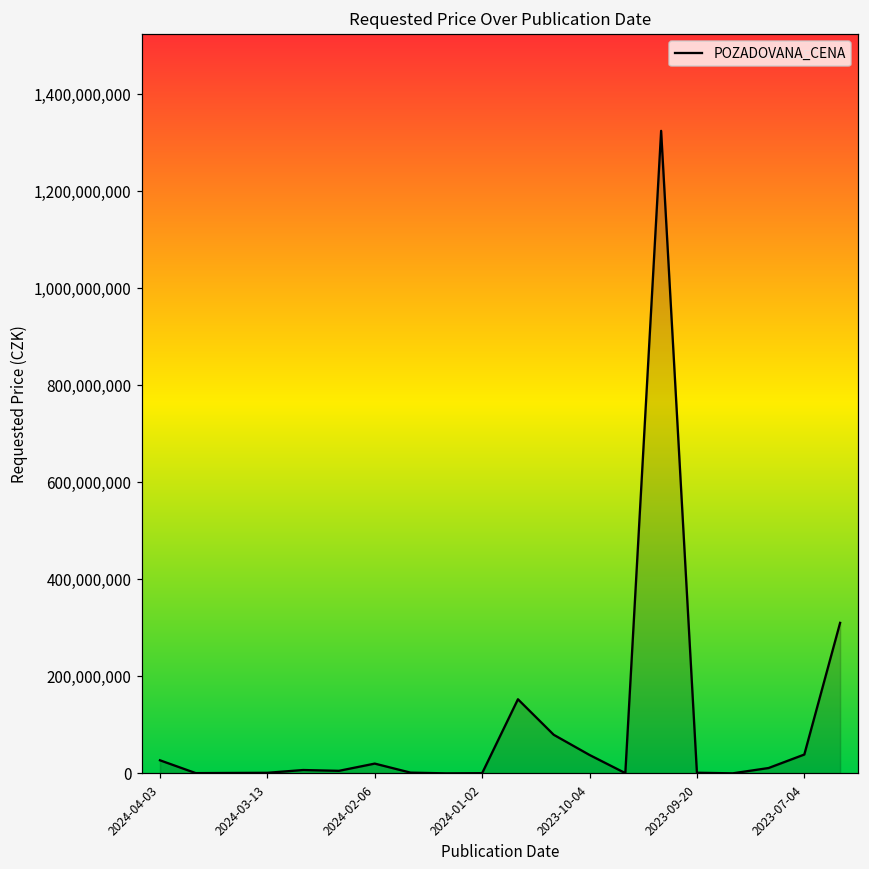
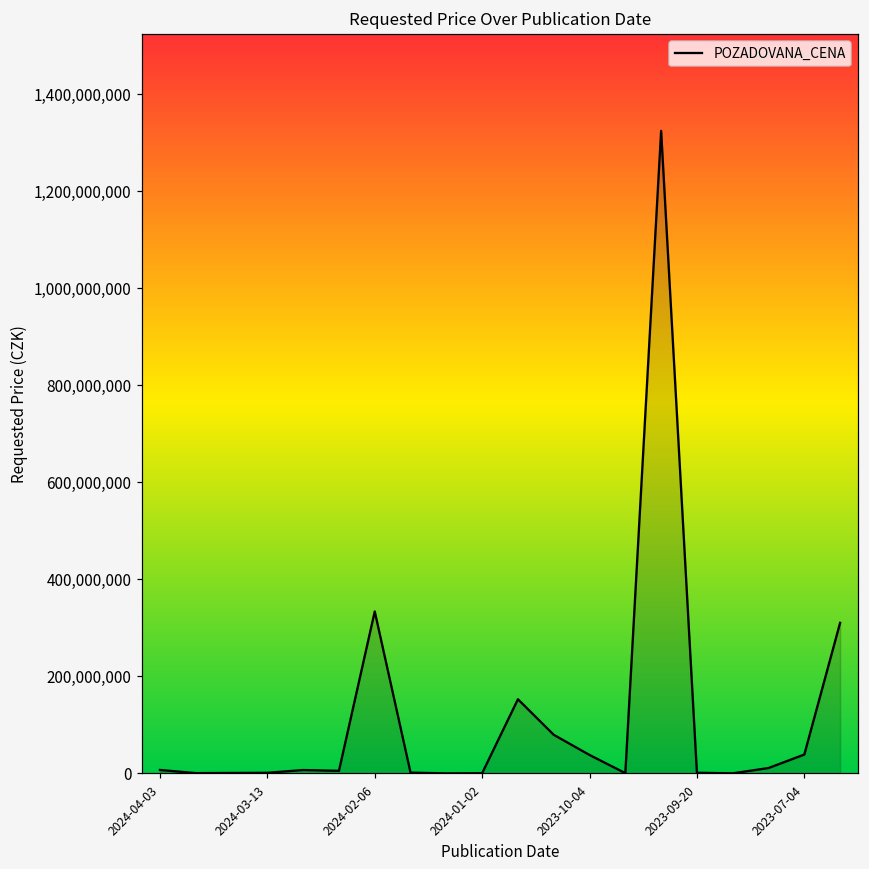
  {
-   "2024-04-03": "30,000,000",
+   "2024-04-03": "10,000,000",
    "2024-03-13": "0",
-   "2024-02-06": "20,000,000",
+   "2024-02-06": "330,000,000",
    "2024-01-02": "0",
    "2023-07-04": "40,000,000"
  }
